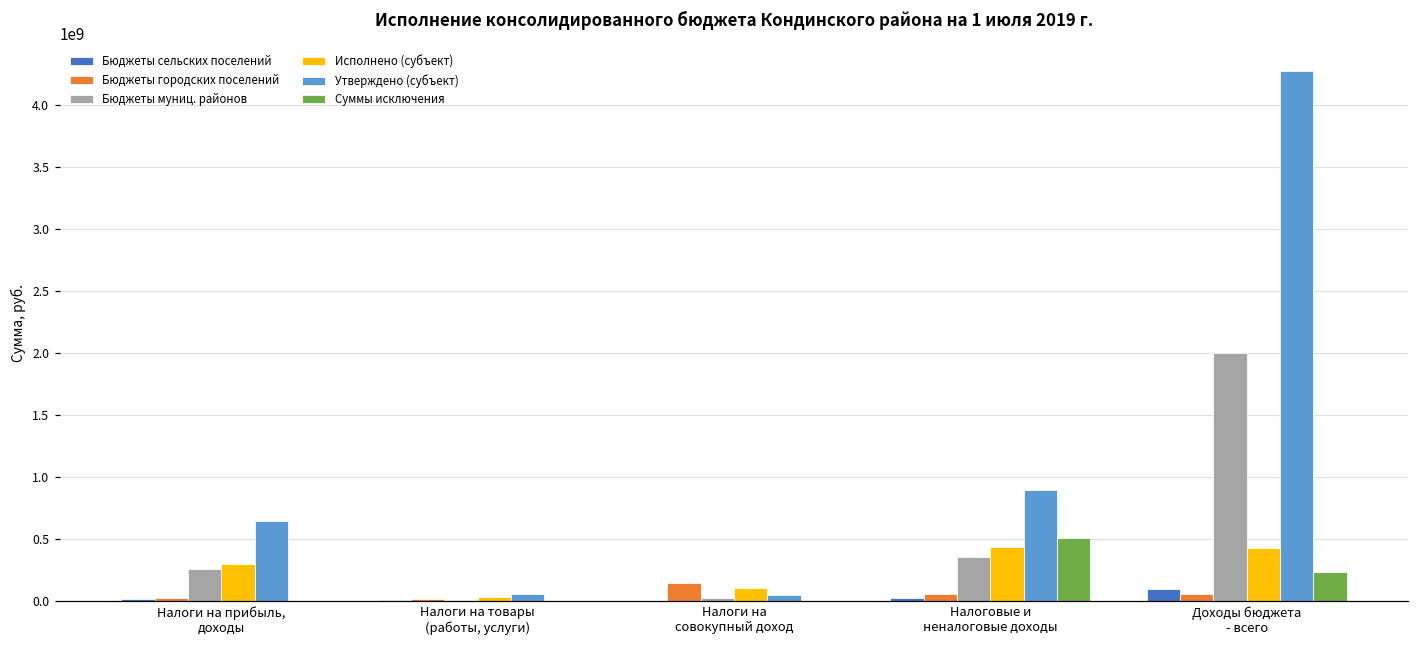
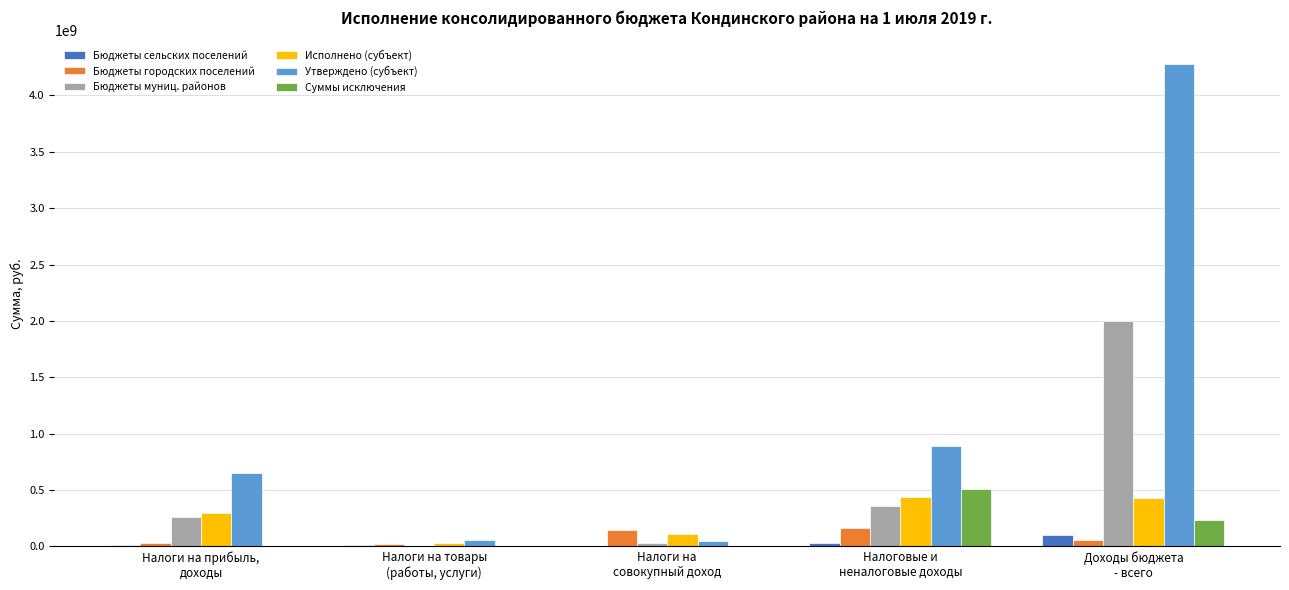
  {
    "Бюджеты городских поселений": {
      "Налоги на прибыль, доходы": 30000000,
      "Налоги на совокупный доход": 150000000,
-     "Налоговые и неналоговые доходы": 60000000,
+     "Налоговые и неналоговые доходы": 160000000,
      "Доходы бюджета - всего": 60000000
    },
    "Бюджеты муниц. районов": {
      "Налоги на прибыль, доходы": 260000000,
      "Налоги на совокупный доход": 30000000,
      "Налоговые и неналоговые доходы": 350000000,
      "Доходы бюджета - всего": 2000000000
    },
    "Исполнено (субъект)": {
      "Налоги на прибыль, доходы": 300000000,
      "Налоги на товары (работы, услуги)": 30000000,
      "Налоги на совокупный доход": 110000000,
      "Налоговые и неналоговые доходы": 440000000,
      "Доходы бюджета - всего": 430000000
    },
    "Суммы исключения": {
      "Налоги на прибыль, доходы": 0,
      "Налоги на товары (работы, услуги)": 0,
      "Налоги на совокупный доход": 0,
      "Налоговые и неналоговые доходы": 510000000,
      "Доходы бюджета - всего": 230000000
    }
  }
